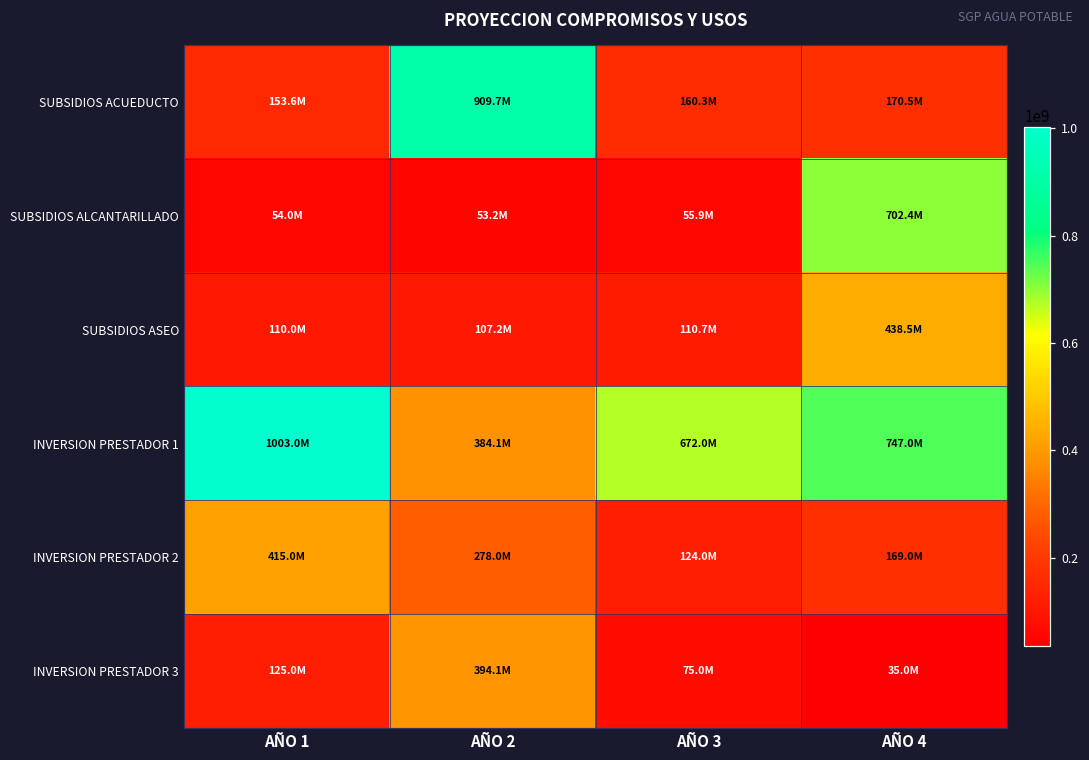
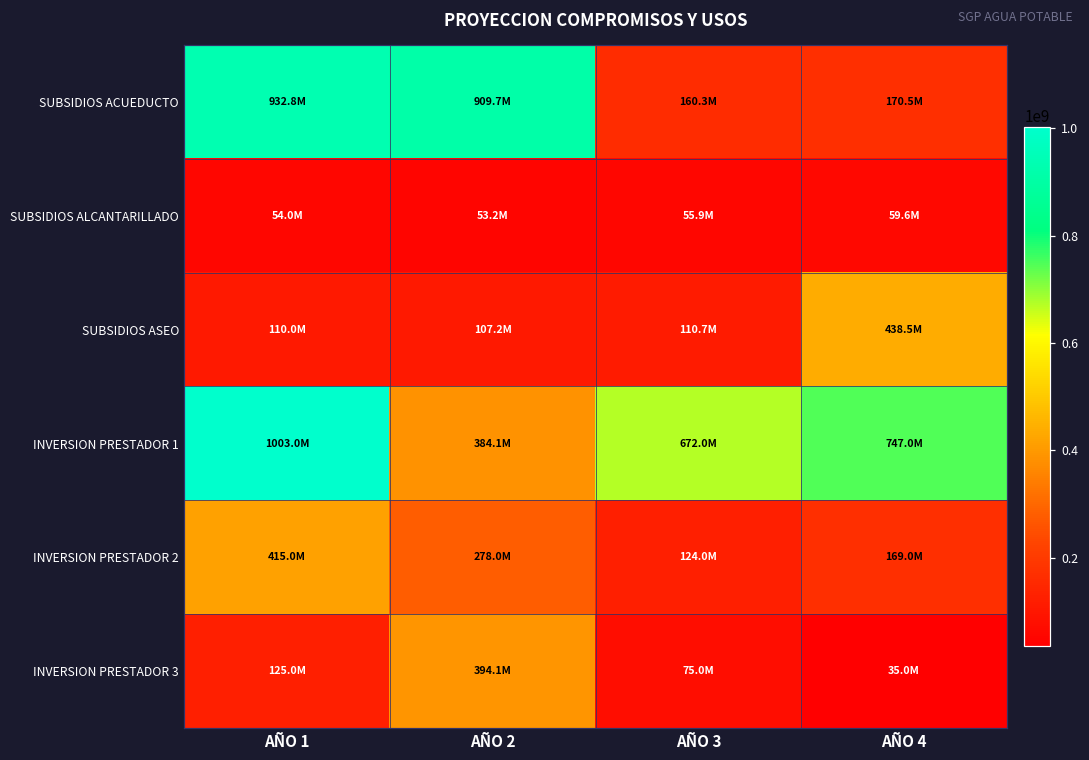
  {
    "SUBSIDIOS ACUEDUCTO": {
-     "AÑO 1": "153.6M",
+     "AÑO 1": "932.8M",
      "AÑO 2": "909.7M",
      "AÑO 3": "160.3M",
      "AÑO 4": "170.5M"
    },
    "SUBSIDIOS ALCANTARILLADO": {
      "AÑO 1": "54.0M",
      "AÑO 2": "53.2M",
      "AÑO 3": "55.9M",
-     "AÑO 4": "702.4M"
+     "AÑO 4": "59.6M"
    },
    "SUBSIDIOS ASEO": {
      "AÑO 1": "110.0M",
      "AÑO 2": "107.2M",
      "AÑO 3": "110.7M",
      "AÑO 4": "438.5M"
    },
    "INVERSION PRESTADOR 1": {
      "AÑO 1": "1003.0M",
      "AÑO 2": "384.1M",
      "AÑO 3": "672.0M",
      "AÑO 4": "747.0M"
    },
    "INVERSION PRESTADOR 2": {
      "AÑO 1": "415.0M",
      "AÑO 2": "278.0M",
      "AÑO 3": "124.0M",
      "AÑO 4": "169.0M"
    },
    "INVERSION PRESTADOR 3": {
      "AÑO 1": "125.0M",
      "AÑO 2": "394.1M",
      "AÑO 3": "75.0M",
      "AÑO 4": "35.0M"
    }
  }
